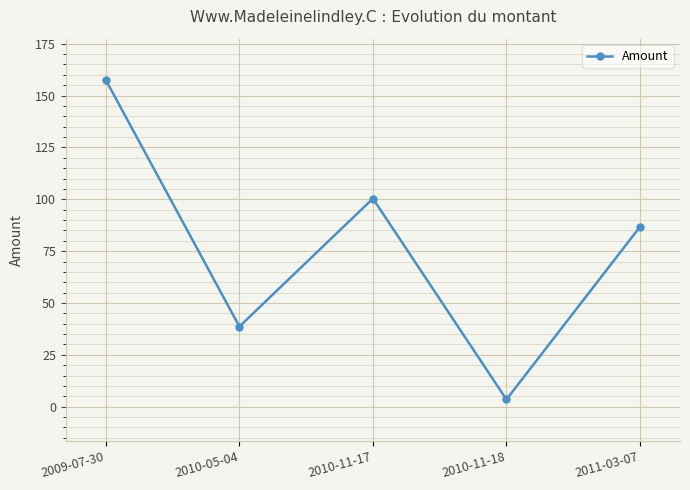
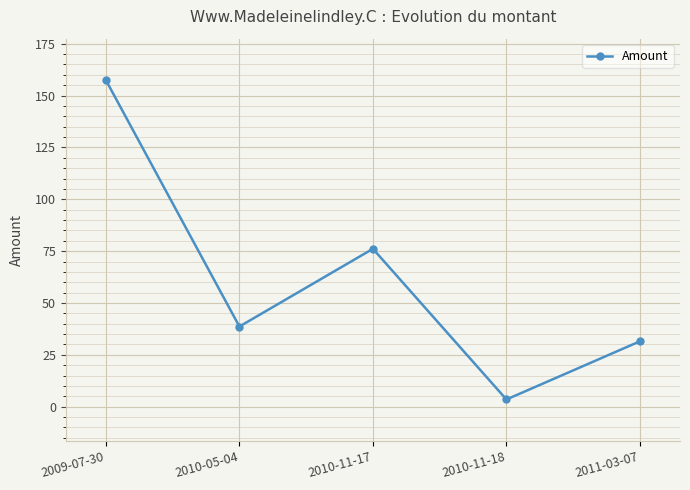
  {
    "2009-07-30": 157,
    "2010-05-04": 39,
-   "2010-11-17": 100,
+   "2010-11-17": 76,
    "2010-11-18": 3,
-   "2011-03-07": 87
+   "2011-03-07": 32
  }
